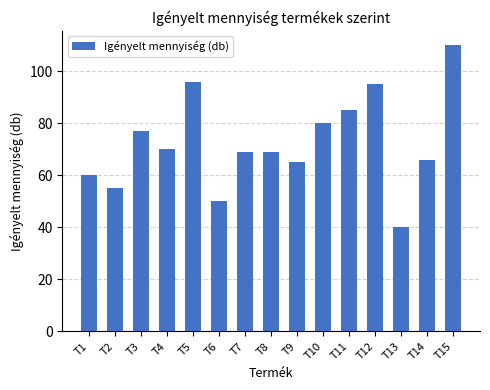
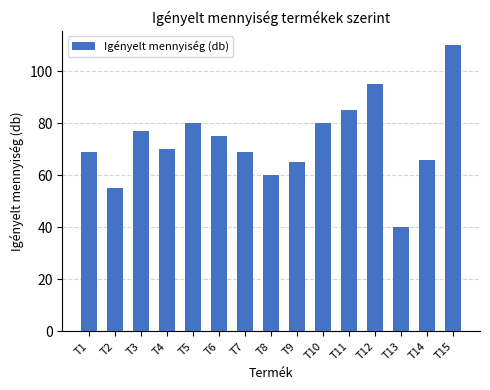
  {
-   "T1": 60,
+   "T1": 69,
    "T2": 55,
    "T3": 77,
    "T4": 70,
-   "T5": 96,
-   "T6": 50,
+   "T5": 80,
+   "T6": 75,
    "T7": 69,
-   "T8": 69,
+   "T8": 60,
    "T9": 65,
    "T10": 80,
    "T11": 85,
    "T12": 95,
    "T13": 40,
    "T14": 66,
    "T15": 110
  }
